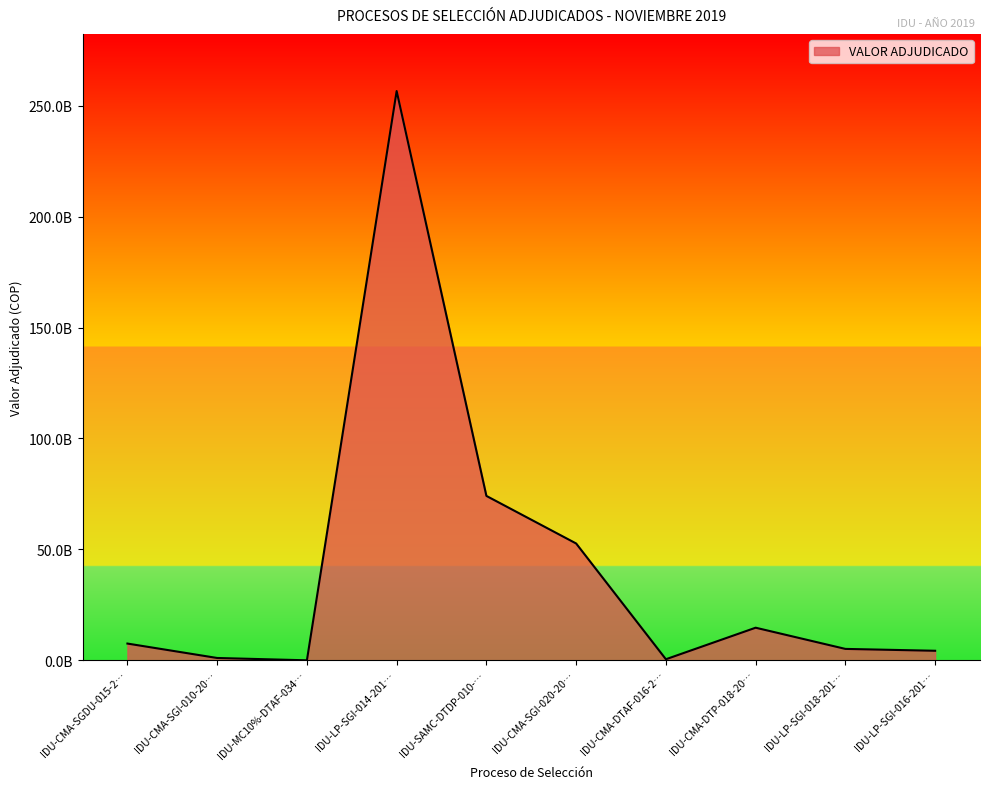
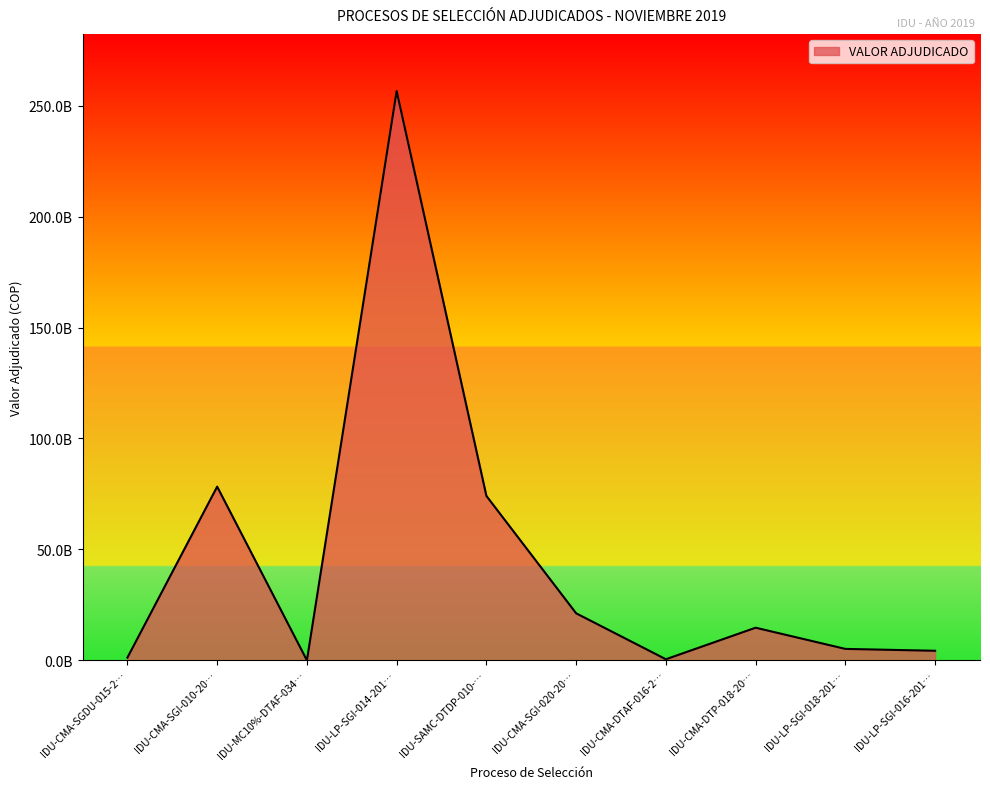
  {
-   "IDU-CMA-SGDU-015-2…": 8000000000,
-   "IDU-CMA-SGI-010-20…": 1000000000,
+   "IDU-CMA-SGDU-015-2…": 1000000000,
+   "IDU-CMA-SGI-010-20…": 78000000000,
    "IDU-MC10%-DTAF-034…": 0,
    "IDU-LP-SGI-014-201…": 257000000000,
    "IDU-SAMC-DTDP-010-…": 74000000000,
-   "IDU-CMA-SGI-020-20…": 53000000000,
+   "IDU-CMA-SGI-020-20…": 21000000000,
    "IDU-CMA-DTAF-016-2…": 1000000000,
    "IDU-CMA-DTP-018-20…": 15000000000,
    "IDU-LP-SGI-018-201…": 5000000000,
    "IDU-LP-SGI-016-201…": 4000000000
  }
